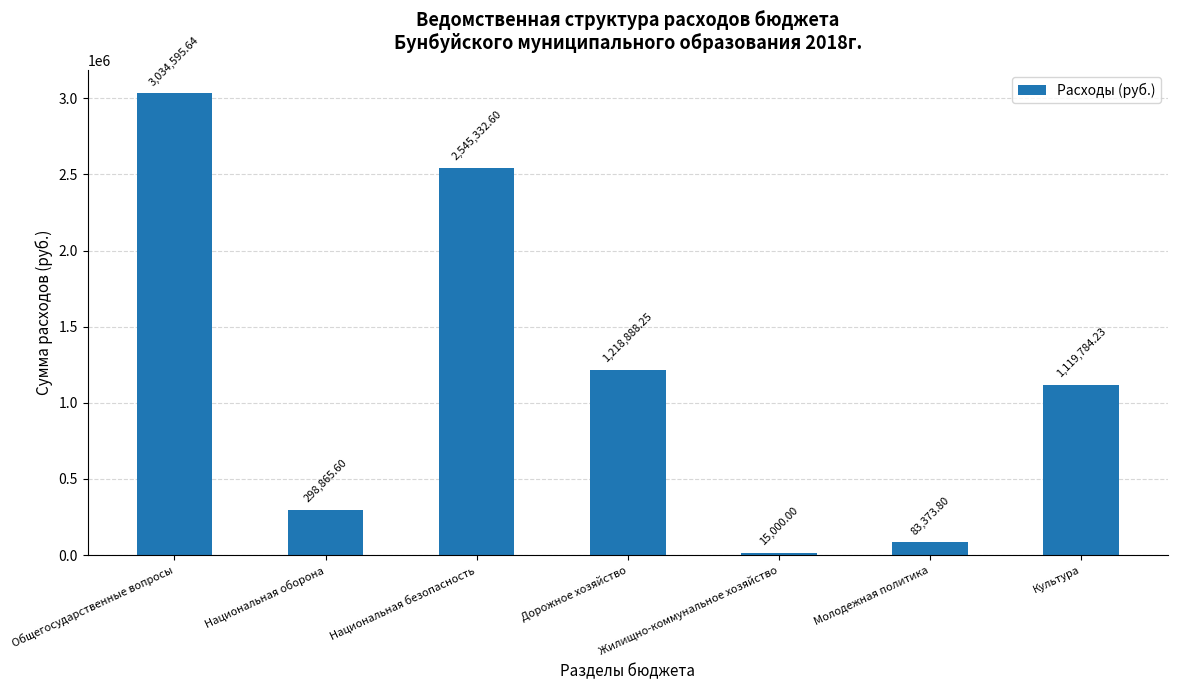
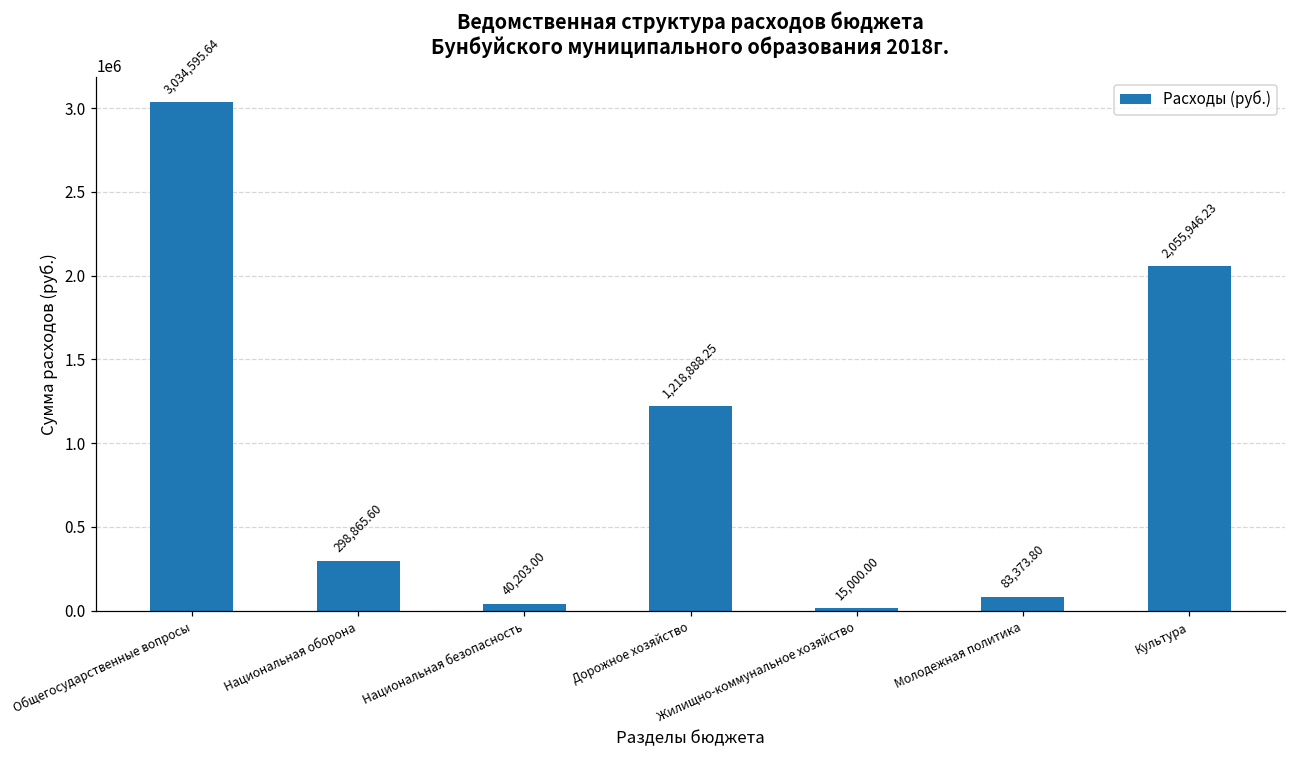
  {
    "Общегосударственные вопросы": "3,034,595.64",
    "Национальная оборона": "298,865.60",
-   "Национальная безопасность": "2,545,332.60",
+   "Национальная безопасность": "40,203.00",
    "Дорожное хозяйство": "1,218,888.25",
    "Жилищно-коммунальное хозяйство": "15,000.00",
    "Молодежная политика": "83,373.80",
-   "Культура": "1,119,784.23"
+   "Культура": "2,055,946.23"
  }
